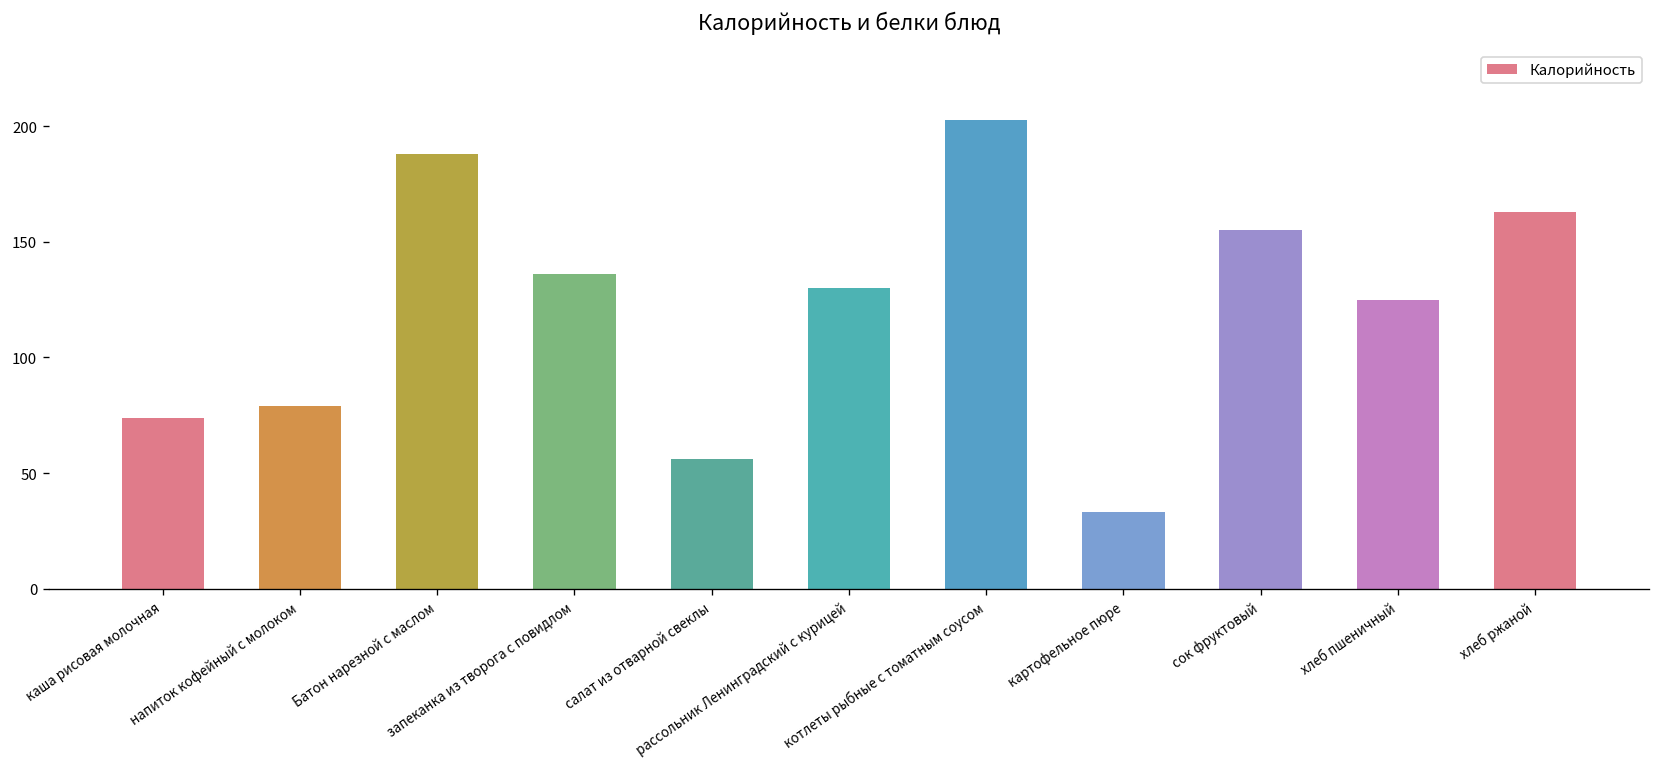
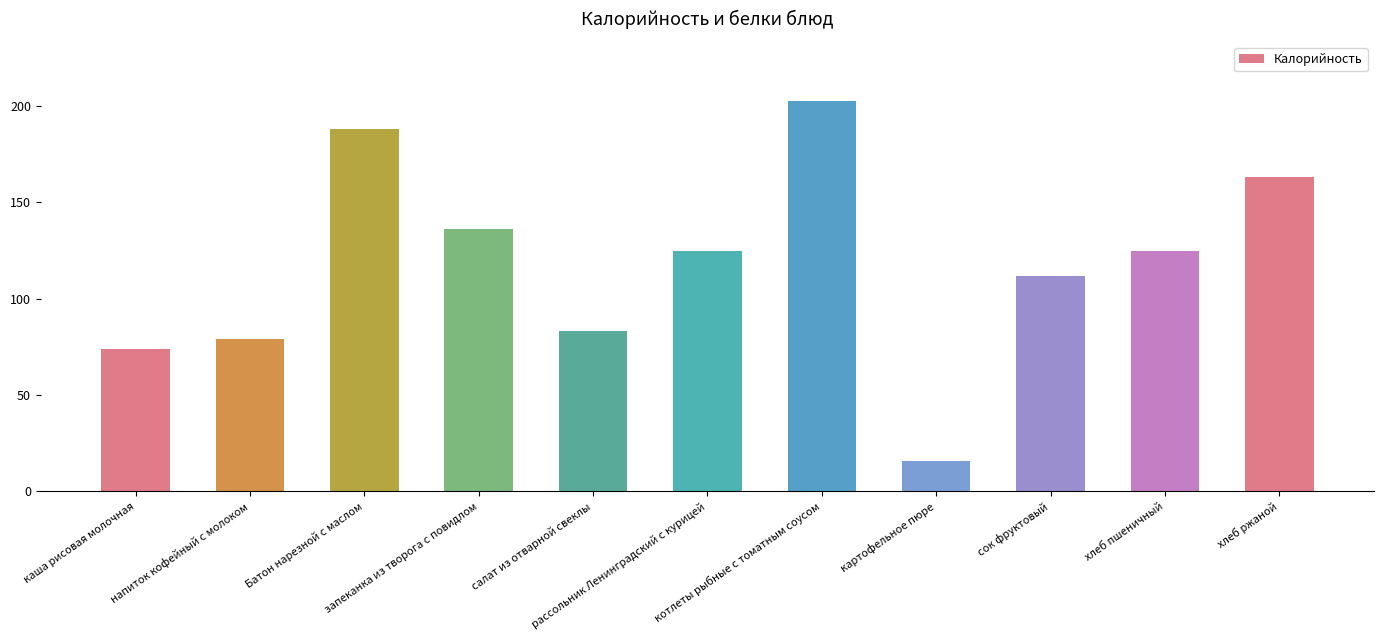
  {
    "каша рисовая молочная": 74,
    "напиток кофейный с молоком": 79,
    "Батон нарезной с маслом": 188,
    "запеканка из творога с повидлом": 136,
-   "салат из отварной свеклы": 56,
-   "рассольник Ленинградский с курицей": 130,
+   "салат из отварной свеклы": 83,
+   "рассольник Ленинградский с курицей": 125,
    "котлеты рыбные с томатным соусом": 203,
-   "картофельное пюре": 33,
-   "сок фруктовый": 155,
+   "картофельное пюре": 16,
+   "сок фруктовый": 112,
    "хлеб пшеничный": 125,
    "хлеб ржаной": 163
  }
